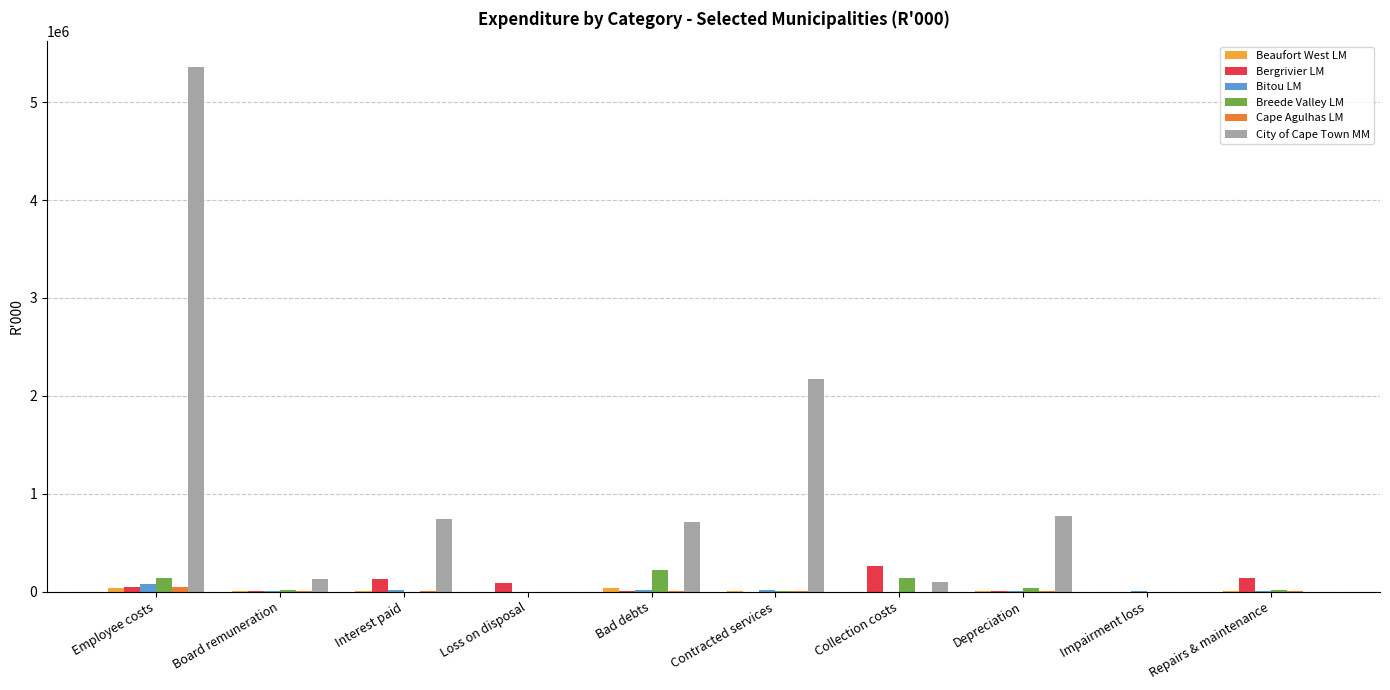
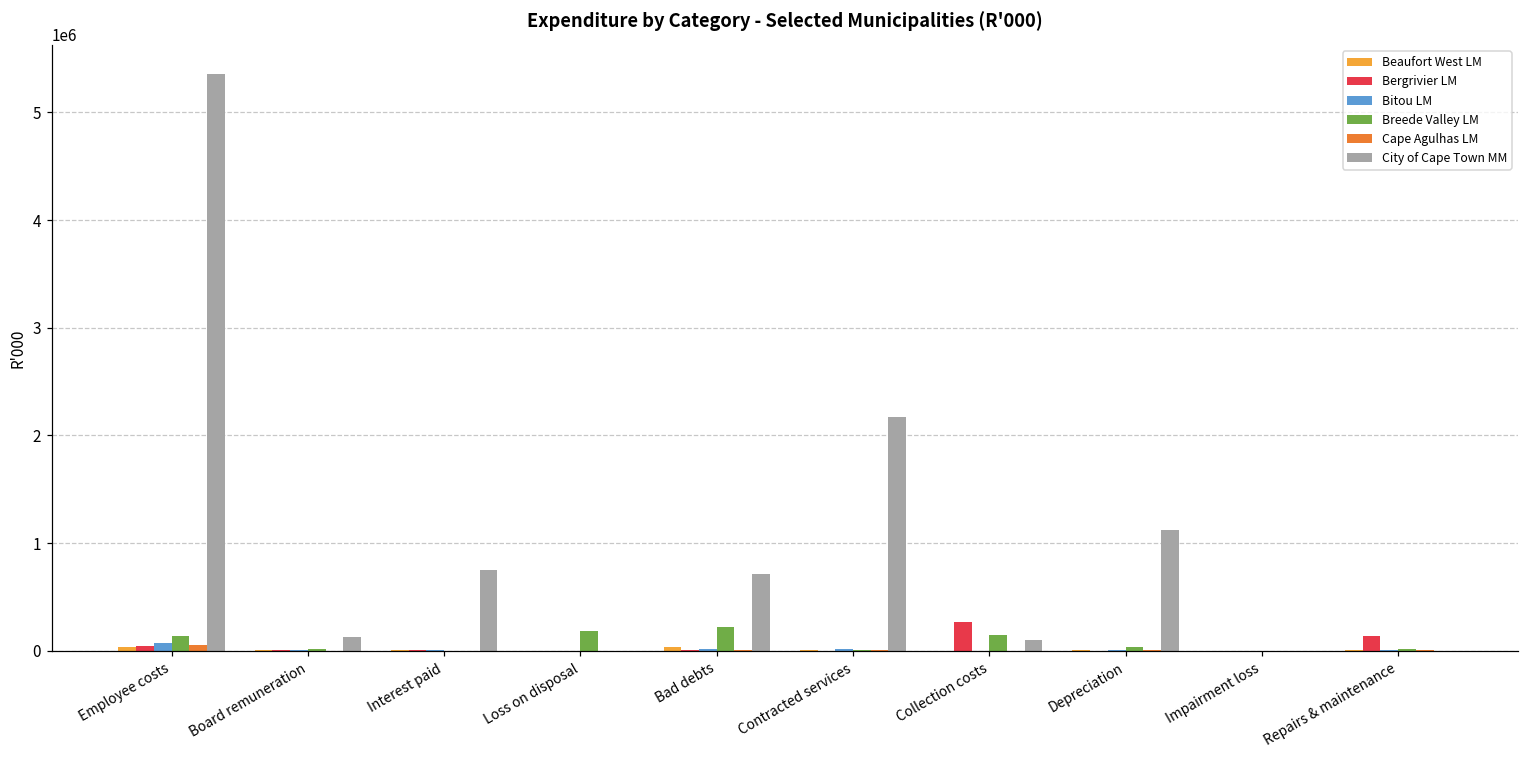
  {
    "Bergrivier LM": {
      "Employee costs": 0,
-     "Interest paid": 100000,
-     "Loss on disposal": 100000,
+     "Interest paid": 0,
+     "Loss on disposal": 0,
      "Contracted services": 0,
      "Collection costs": 300000,
      "Impairment loss": 0,
      "Repairs & maintenance": 100000
    },
    "Bitou LM": {
      "Employee costs": 100000,
      "Loss on disposal": 0
    },
    "Breede Valley LM": {
      "Employee costs": 100000,
-     "Loss on disposal": 0,
+     "Loss on disposal": 200000,
      "Bad debts": 200000,
      "Collection costs": 100000,
      "Depreciation": 0,
      "Impairment loss": 0
    },
    "City of Cape Town MM": {
      "Employee costs": 5400000,
      "Board remuneration": 100000,
      "Interest paid": 700000,
      "Bad debts": 700000,
      "Contracted services": 2200000,
      "Collection costs": 100000,
-     "Depreciation": 800000,
+     "Depreciation": 1100000,
      "Repairs & maintenance": 0
    }
  }
